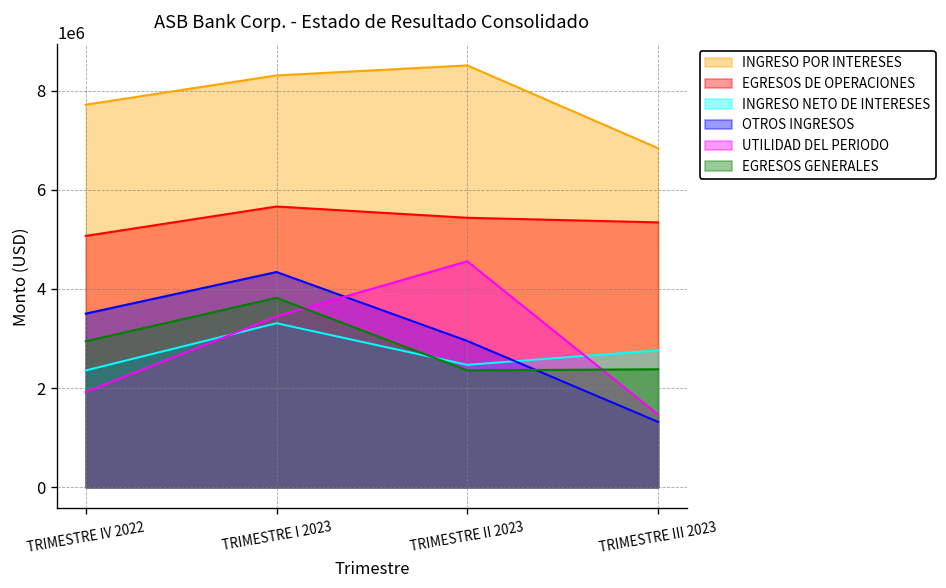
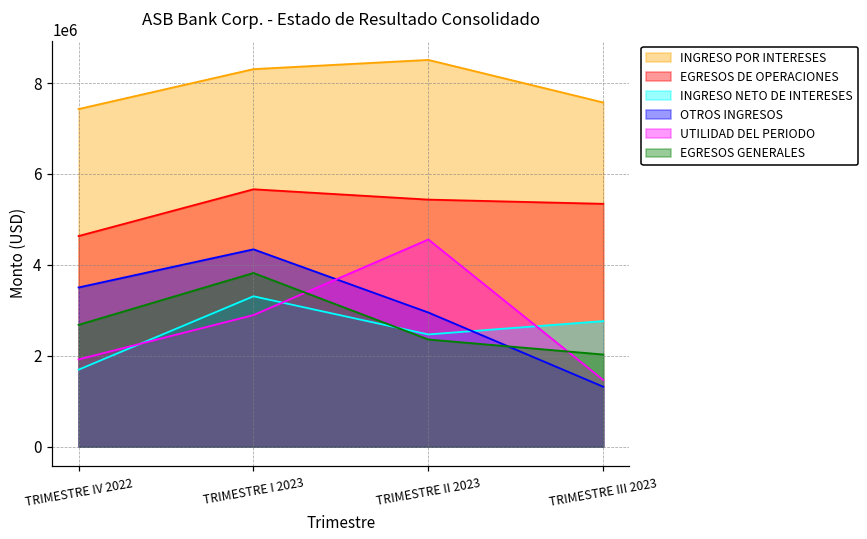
  {
    "INGRESO POR INTERESES": {
-     "TRIMESTRE IV 2022": 7700000,
+     "TRIMESTRE IV 2022": 7400000,
      "TRIMESTRE I 2023": 8300000,
      "TRIMESTRE II 2023": 8500000,
-     "TRIMESTRE III 2023": 6800000
+     "TRIMESTRE III 2023": 7600000
    },
    "EGRESOS DE OPERACIONES": {
-     "TRIMESTRE IV 2022": 5100000,
+     "TRIMESTRE IV 2022": 4600000,
      "TRIMESTRE I 2023": 5700000,
      "TRIMESTRE II 2023": 5400000,
      "TRIMESTRE III 2023": 5300000
    },
    "INGRESO NETO DE INTERESES": {
-     "TRIMESTRE IV 2022": 2400000,
+     "TRIMESTRE IV 2022": 1700000,
      "TRIMESTRE I 2023": 3300000,
      "TRIMESTRE II 2023": 2500000,
      "TRIMESTRE III 2023": 2800000
    },
    "OTROS INGRESOS": {
      "TRIMESTRE IV 2022": 3500000,
      "TRIMESTRE I 2023": 4300000,
      "TRIMESTRE II 2023": 3000000,
      "TRIMESTRE III 2023": 1300000
    },
    "UTILIDAD DEL PERIODO": {
      "TRIMESTRE IV 2022": 1900000,
-     "TRIMESTRE I 2023": 3400000,
+     "TRIMESTRE I 2023": 2900000,
      "TRIMESTRE II 2023": 4600000,
      "TRIMESTRE III 2023": 1500000
    },
    "EGRESOS GENERALES": {
-     "TRIMESTRE IV 2022": 2900000,
+     "TRIMESTRE IV 2022": 2700000,
      "TRIMESTRE I 2023": 3800000,
      "TRIMESTRE II 2023": 2400000,
-     "TRIMESTRE III 2023": 2400000
+     "TRIMESTRE III 2023": 2000000
    }
  }
